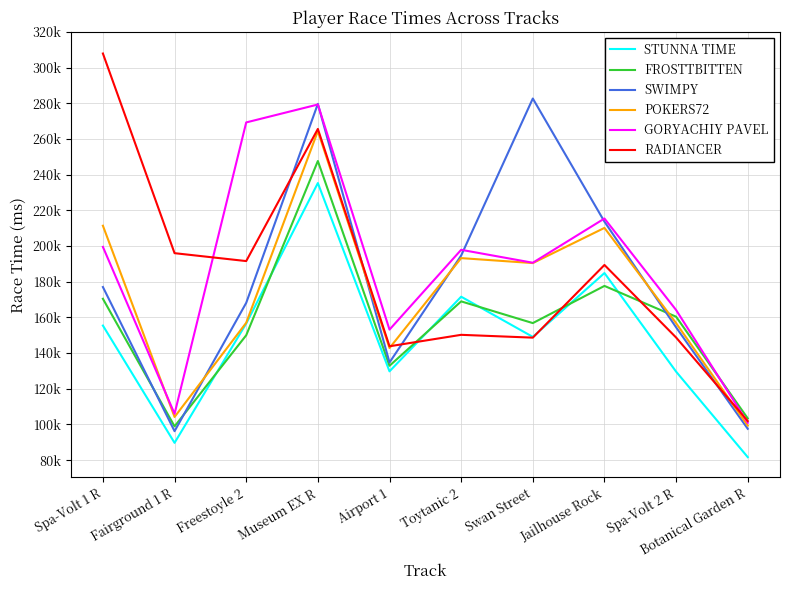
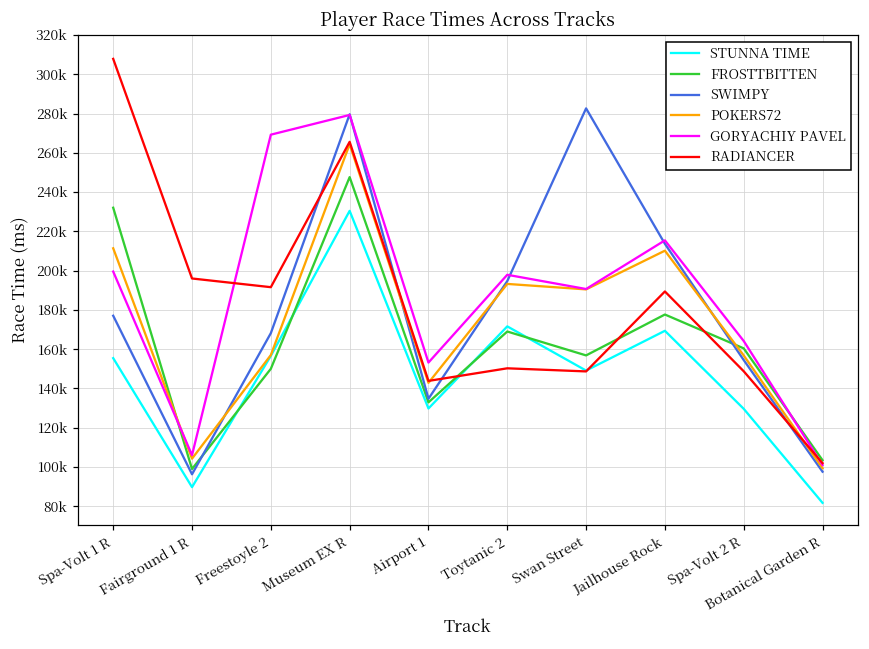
  {
    "STUNNA TIME": {
      "Spa-Volt 1 R": 155000,
      "Fairground 1 R": 90000,
-     "Museum EX R": 235000,
+     "Museum EX R": 230000,
      "Airport 1": 130000,
      "Toytanic 2": 172000,
-     "Jailhouse Rock": 185000,
+     "Jailhouse Rock": 169000,
      "Spa-Volt 2 R": 130000,
      "Botanical Garden R": 82000
    },
    "FROSTTBITTEN": {
-     "Spa-Volt 1 R": 170000,
+     "Spa-Volt 1 R": 232000,
      "Fairground 1 R": 99000,
      "Freestoyle 2": 150000,
      "Museum EX R": 248000,
      "Airport 1": 133000,
      "Toytanic 2": 169000,
      "Swan Street": 157000,
      "Jailhouse Rock": 178000,
      "Spa-Volt 2 R": 160000,
      "Botanical Garden R": 103000
    },
    "SWIMPY": {
      "Spa-Volt 1 R": 177000,
      "Fairground 1 R": 96000,
      "Freestoyle 2": 168000,
      "Airport 1": 135000,
      "Toytanic 2": 195000,
      "Swan Street": 283000,
      "Jailhouse Rock": 214000,
      "Spa-Volt 2 R": 154000,
      "Botanical Garden R": 98000
    },
    "POKERS72": {
      "Spa-Volt 1 R": 211000,
      "Fairground 1 R": 104000,
      "Toytanic 2": 193000,
      "Jailhouse Rock": 210000,
      "Spa-Volt 2 R": 157000,
      "Botanical Garden R": 99000
    },
    "GORYACHIY PAVEL": {
      "Spa-Volt 1 R": 199000,
      "Fairground 1 R": 106000,
      "Freestoyle 2": 269000,
      "Airport 1": 153000,
      "Toytanic 2": 198000,
      "Jailhouse Rock": 215000,
      "Spa-Volt 2 R": 164000
    },
    "RADIANCER": {
      "Spa-Volt 1 R": 308000,
      "Fairground 1 R": 196000,
      "Freestoyle 2": 192000,
      "Toytanic 2": 150000,
      "Jailhouse Rock": 189000,
      "Spa-Volt 2 R": 149000
    }
  }
